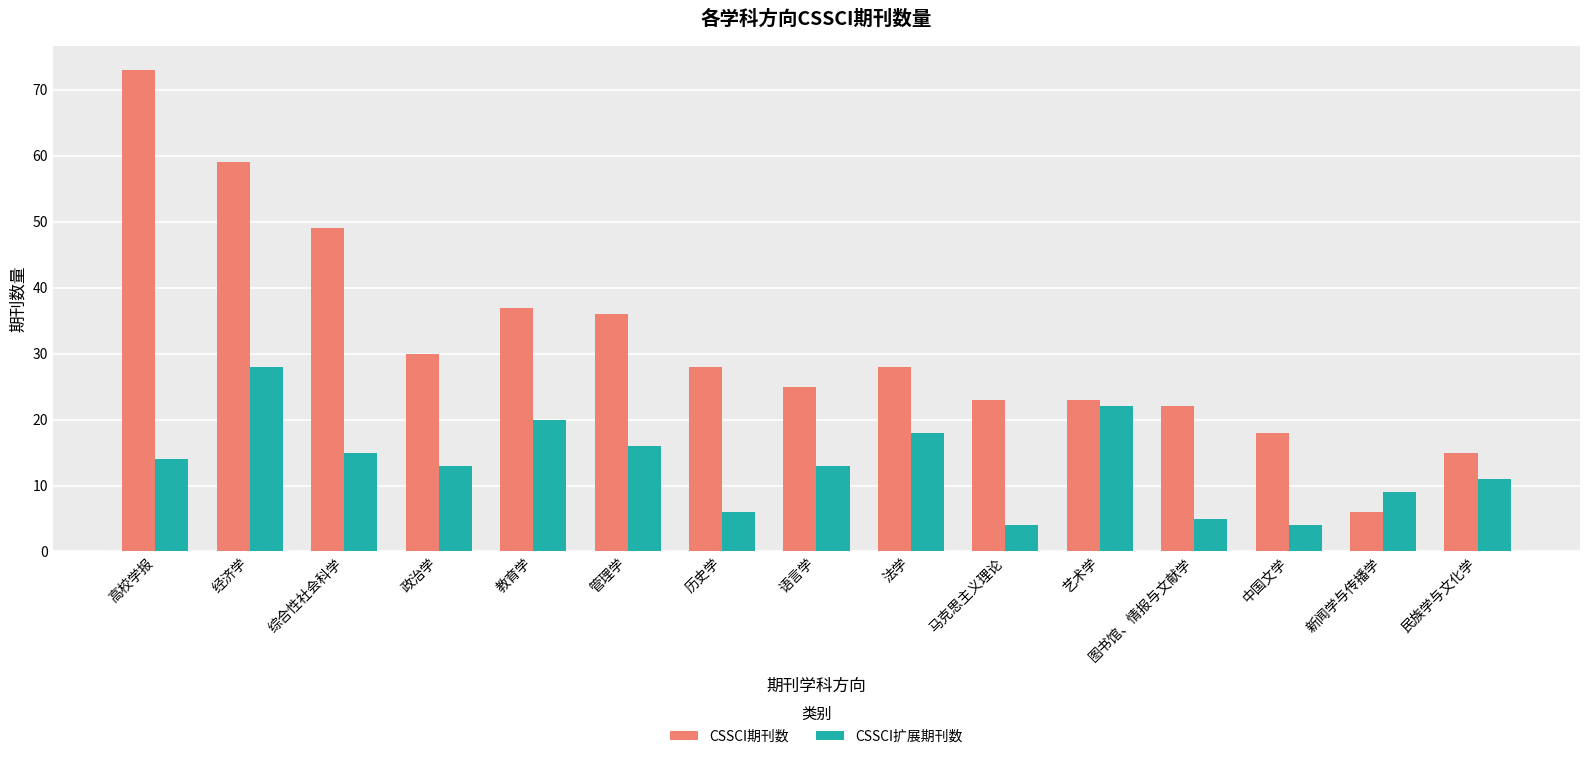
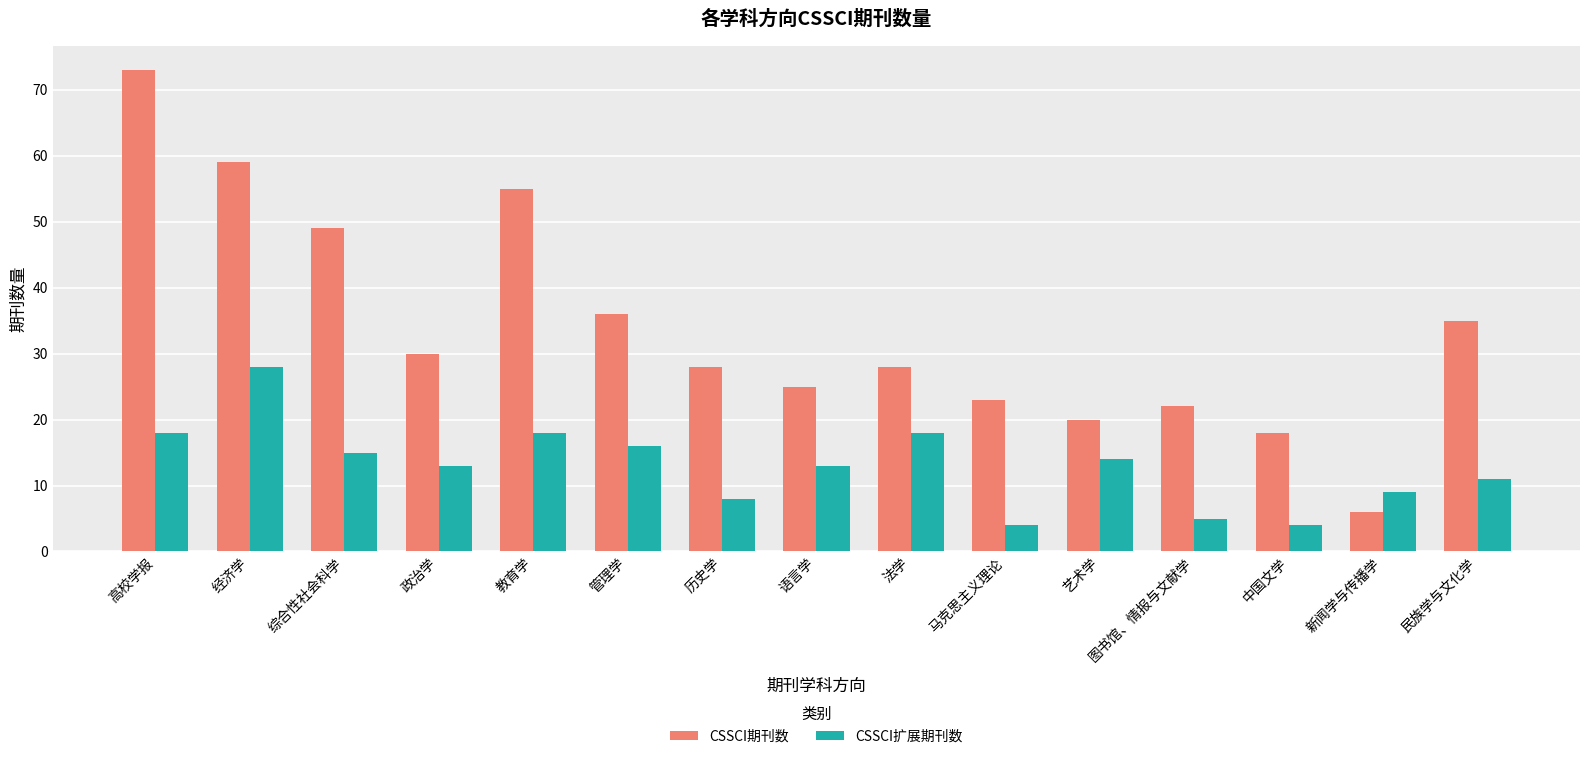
  {
    "CSSCI期刊数": {
      "高校学报": 73,
      "经济学": 59,
      "综合性社会科学": 49,
      "政治学": 30,
-     "教育学": 37,
+     "教育学": 55,
      "管理学": 36,
      "历史学": 28,
      "语言学": 25,
      "法学": 28,
      "马克思主义理论": 23,
-     "艺术学": 23,
+     "艺术学": 20,
      "图书馆、情报与文献学": 22,
      "中国文学": 18,
      "新闻学与传播学": 6,
-     "民族学与文化学": 15
+     "民族学与文化学": 35
    },
    "CSSCI扩展期刊数": {
-     "高校学报": 14,
+     "高校学报": 18,
      "经济学": 28,
      "综合性社会科学": 15,
      "政治学": 13,
-     "教育学": 20,
+     "教育学": 18,
      "管理学": 16,
-     "历史学": 6,
+     "历史学": 8,
      "语言学": 13,
      "法学": 18,
      "马克思主义理论": 4,
-     "艺术学": 22,
+     "艺术学": 14,
      "图书馆、情报与文献学": 5,
      "中国文学": 4,
      "新闻学与传播学": 9,
      "民族学与文化学": 11
    }
  }
